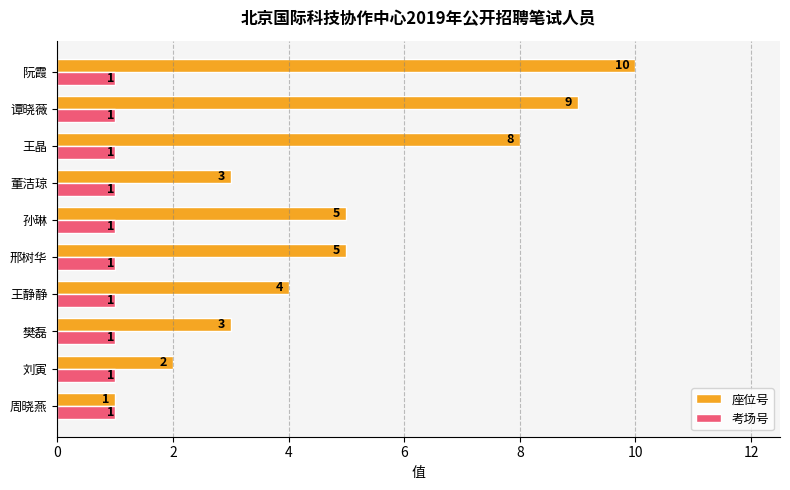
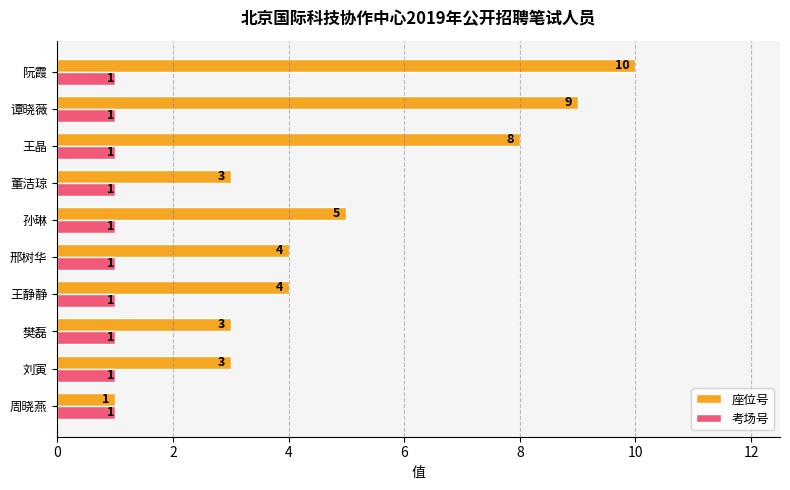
  {
    "座位号": {
      "阮霞": 10,
      "谭晓薇": 9,
      "王晶": 8,
      "董洁琼": 3,
      "孙琳": 5,
-     "邢树华": 5,
+     "邢树华": 4,
      "王静静": 4,
      "樊磊": 3,
-     "刘寅": 2,
+     "刘寅": 3,
      "周晓燕": 1
    },
    "考场号": {
      "阮霞": 1,
      "谭晓薇": 1,
      "王晶": 1,
      "董洁琼": 1,
      "孙琳": 1,
      "邢树华": 1,
      "王静静": 1,
      "樊磊": 1,
      "刘寅": 1,
      "周晓燕": 1
    }
  }
